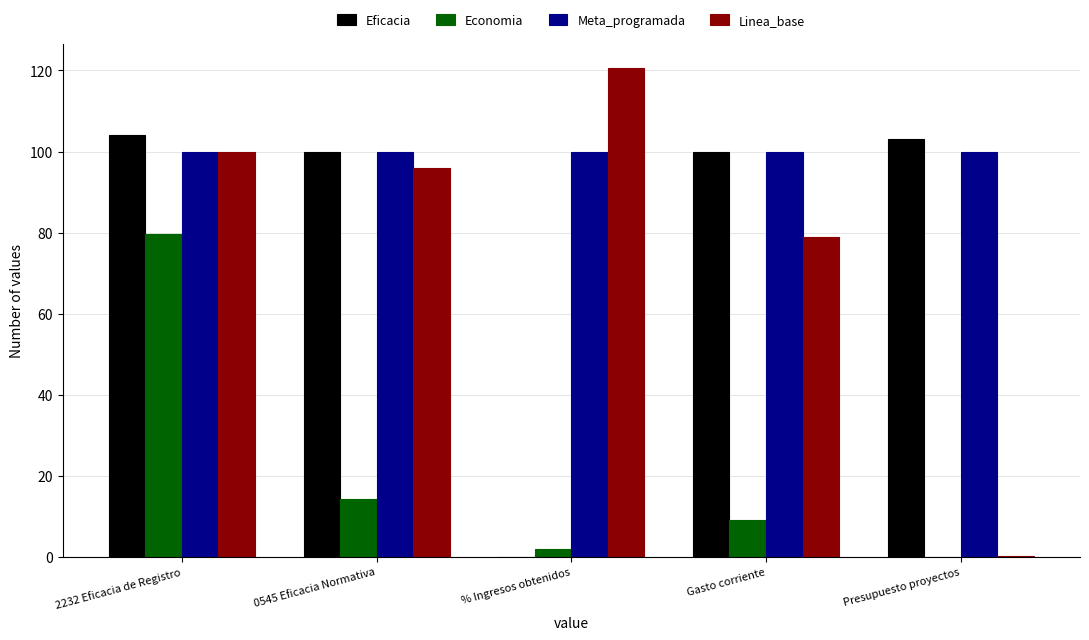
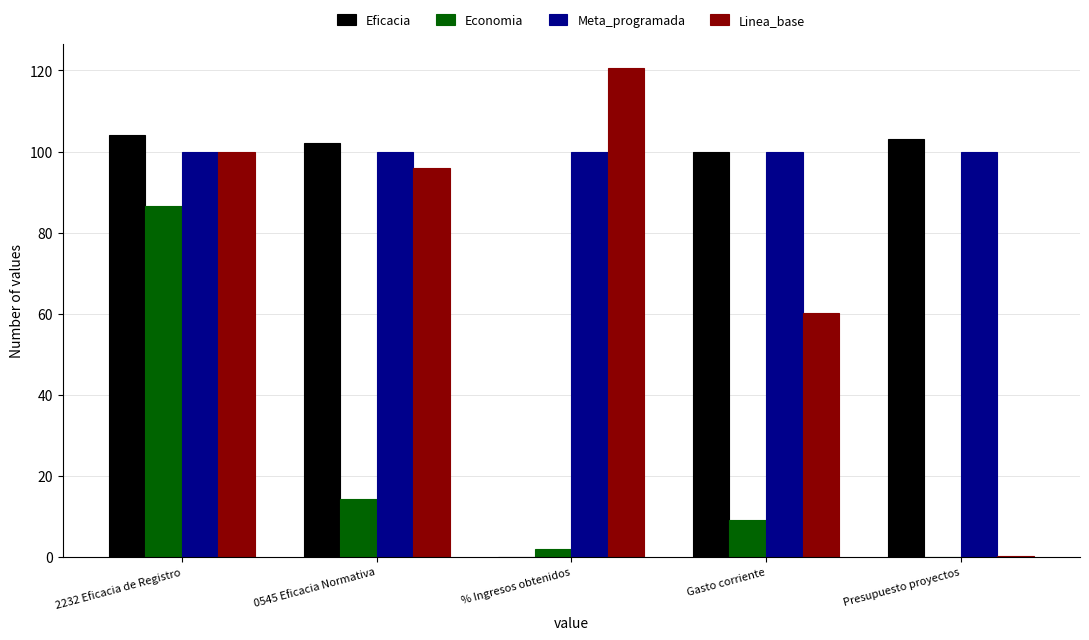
  {
    "Eficacia": {
      "2232 Eficacia de Registro": 104,
-     "0545 Eficacia Normativa": 100,
+     "0545 Eficacia Normativa": 102,
      "% Ingresos obtenidos": 0,
      "Gasto corriente": 100,
      "Presupuesto proyectos": 103
    },
    "Economia": {
-     "2232 Eficacia de Registro": 80,
+     "2232 Eficacia de Registro": 87,
      "0545 Eficacia Normativa": 14,
      "% Ingresos obtenidos": 2,
      "Gasto corriente": 9,
      "Presupuesto proyectos": 0
    },
    "Meta_programada": {
      "2232 Eficacia de Registro": 100,
      "0545 Eficacia Normativa": 100,
      "% Ingresos obtenidos": 100,
      "Gasto corriente": 100,
      "Presupuesto proyectos": 100
    },
    "Linea_base": {
      "2232 Eficacia de Registro": 100,
      "0545 Eficacia Normativa": 96,
      "% Ingresos obtenidos": 121,
-     "Gasto corriente": 79
+     "Gasto corriente": 60
    }
  }
